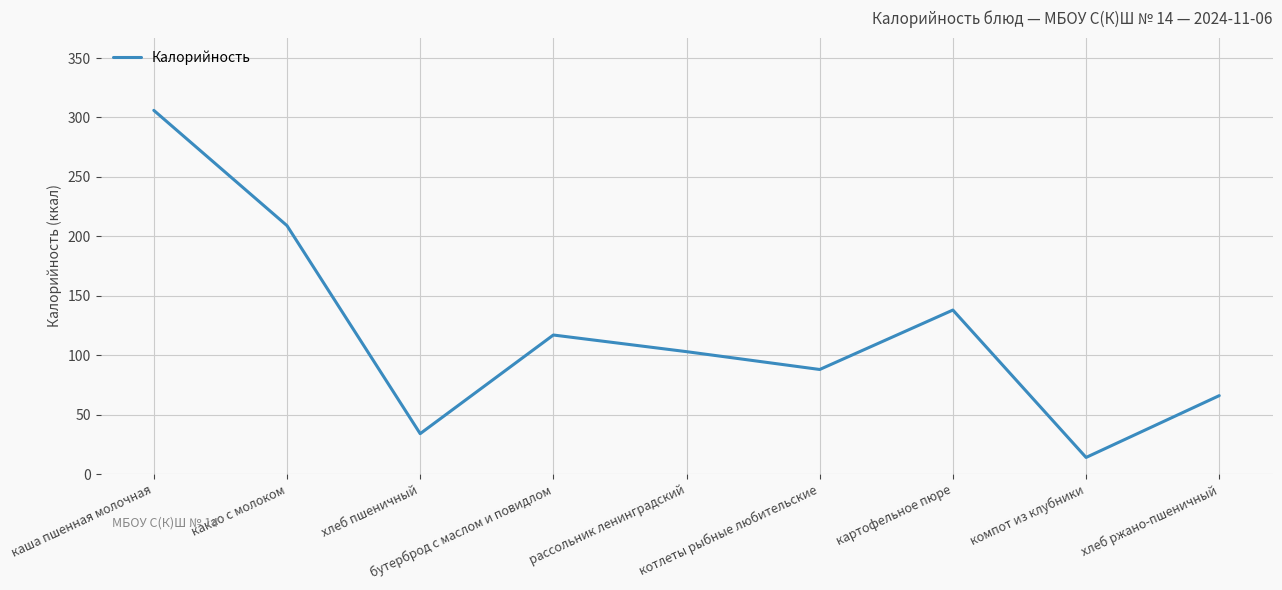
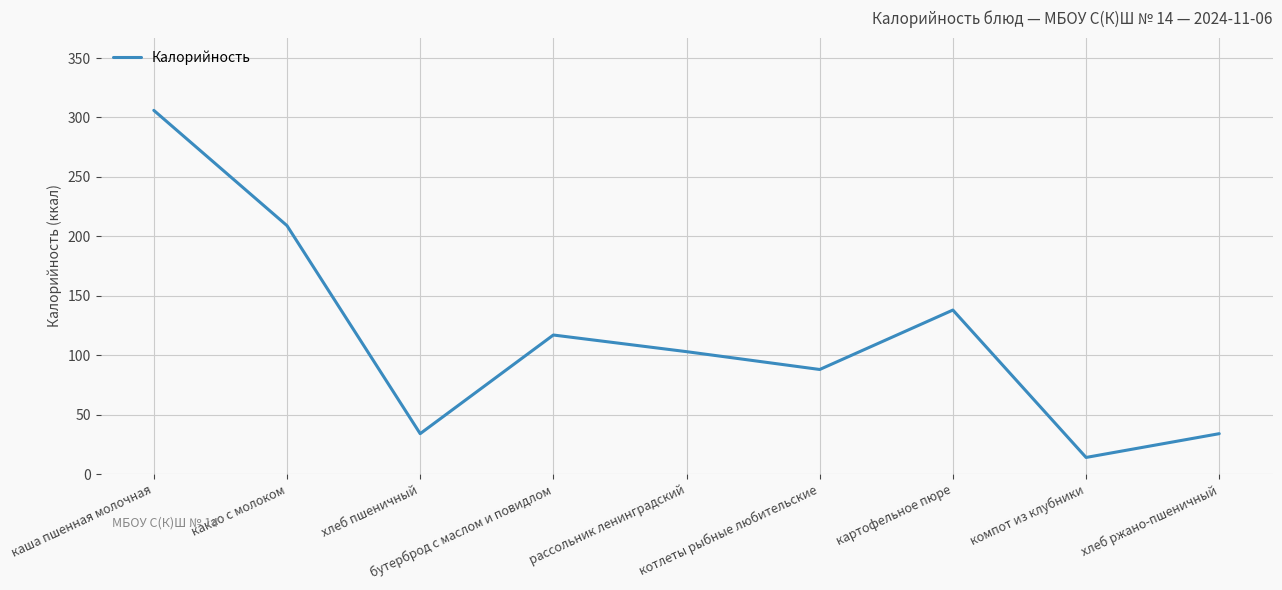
  {
    "каша пшенная молочная": 306,
    "какао с молоком": 209,
    "хлеб пшеничный": 34,
    "бутерброд с маслом и повидлом": 117,
    "рассольник ленинградский": 103,
    "котлеты рыбные любительские": 88,
    "картофельное пюре": 138,
    "компот из клубники": 14,
-   "хлеб ржано-пшеничный": 66
+   "хлеб ржано-пшеничный": 34
  }
